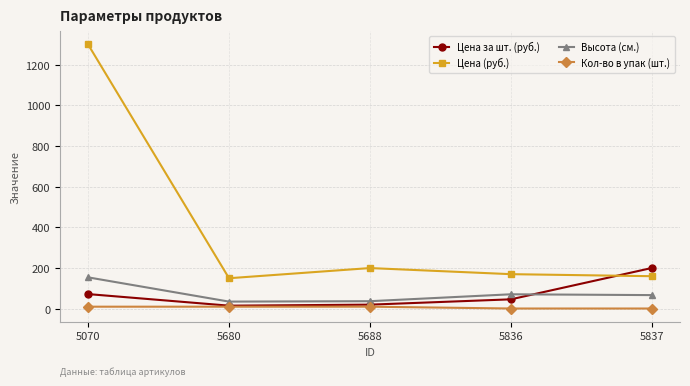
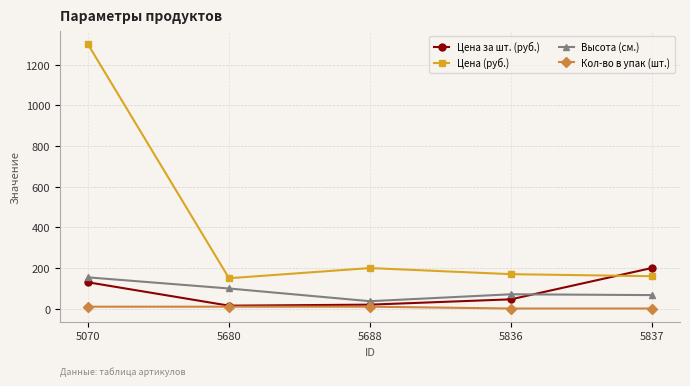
  {
    "Цена за шт. (руб.)": {
-     "5070": 70,
+     "5070": 130,
      "5836": 50,
      "5837": 200
    },
    "Высота (см.)": {
      "5070": 150,
-     "5680": 40,
+     "5680": 100,
      "5688": 40,
      "5836": 70,
      "5837": 70
    }
  }
